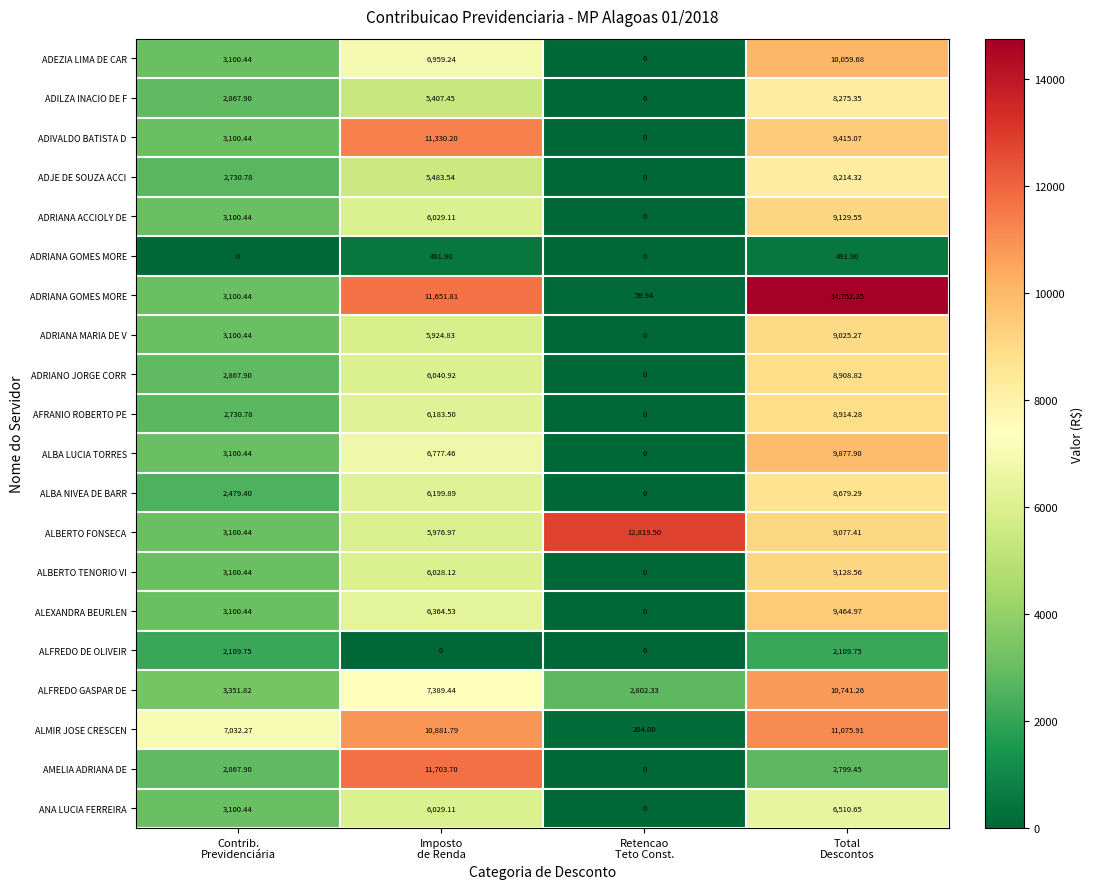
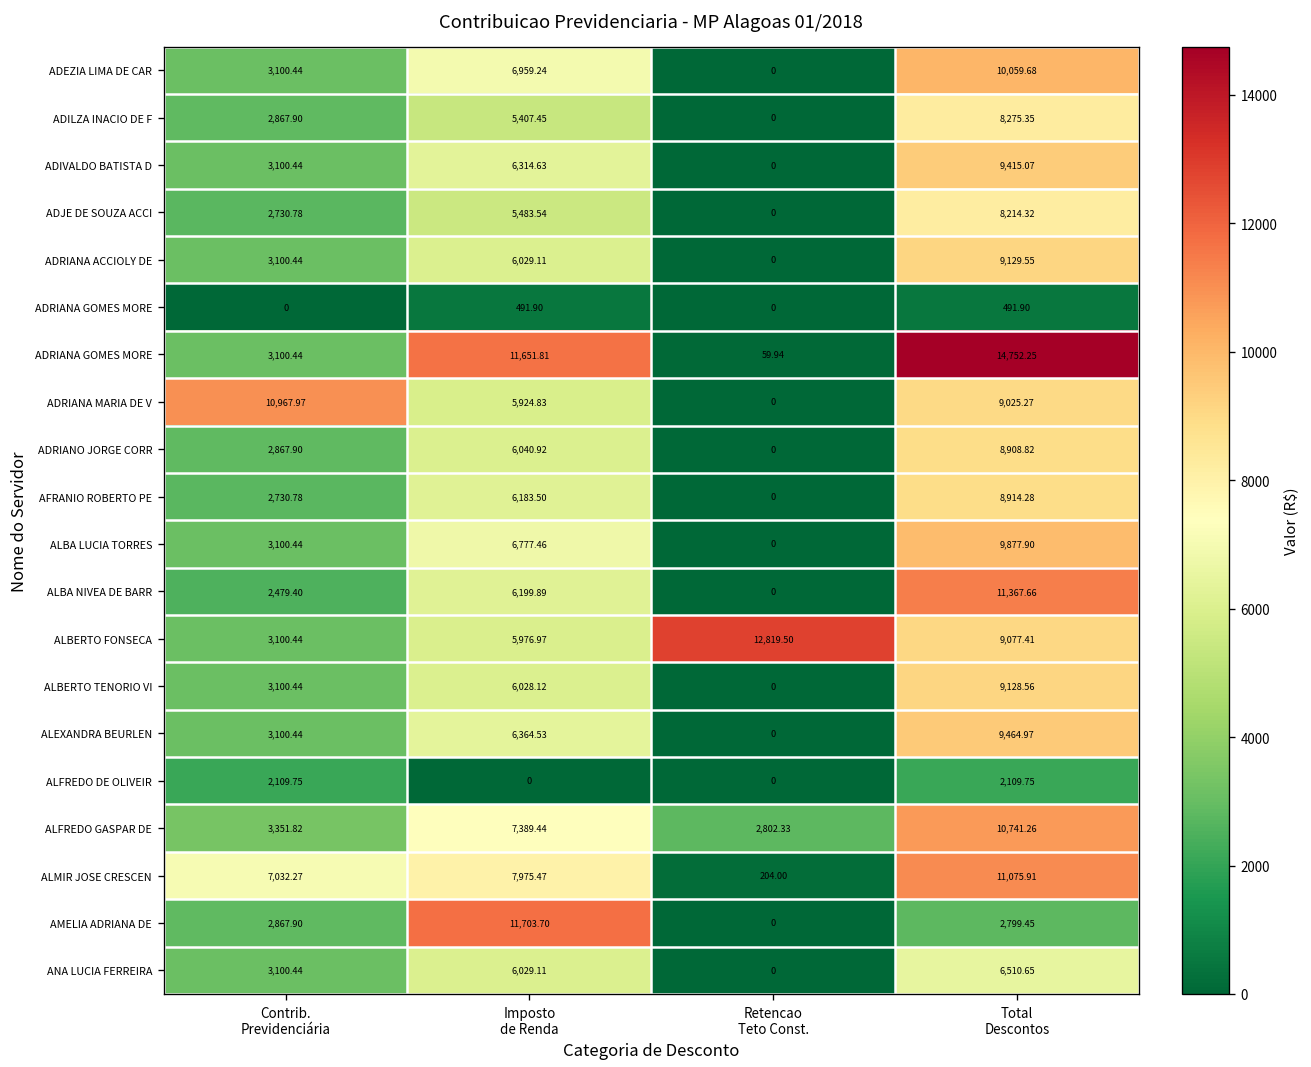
  {
    "ADEZIA LIMA DE CAR": {
      "Contrib. Previdenciária": "3,100.44",
      "Imposto de Renda": "6,959.24",
      "Retencao Teto Const.": "0",
      "Total Descontos": "10,059.68"
    },
    "ADILZA INACIO DE F": {
      "Contrib. Previdenciária": "2,867.90",
      "Imposto de Renda": "5,407.45",
      "Retencao Teto Const.": "0",
      "Total Descontos": "8,275.35"
    },
    "ADIVALDO BATISTA D": {
      "Contrib. Previdenciária": "3,100.44",
-     "Imposto de Renda": "11,330.20",
+     "Imposto de Renda": "6,314.63",
      "Retencao Teto Const.": "0",
      "Total Descontos": "9,415.07"
    },
    "ADJE DE SOUZA ACCI": {
      "Contrib. Previdenciária": "2,730.78",
      "Imposto de Renda": "5,483.54",
      "Retencao Teto Const.": "0",
      "Total Descontos": "8,214.32"
    },
    "ADRIANA ACCIOLY DE": {
      "Contrib. Previdenciária": "3,100.44",
      "Imposto de Renda": "6,029.11",
      "Retencao Teto Const.": "0",
      "Total Descontos": "9,129.55"
    },
    "ADRIANA MARIA DE V": {
-     "Contrib. Previdenciária": "3,100.44",
+     "Contrib. Previdenciária": "10,967.97",
      "Imposto de Renda": "5,924.83",
      "Retencao Teto Const.": "0",
      "Total Descontos": "9,025.27"
    },
    "ADRIANO JORGE CORR": {
      "Contrib. Previdenciária": "2,867.90",
      "Imposto de Renda": "6,040.92",
      "Retencao Teto Const.": "0",
      "Total Descontos": "8,908.82"
    },
    "AFRANIO ROBERTO PE": {
      "Contrib. Previdenciária": "2,730.78",
      "Imposto de Renda": "6,183.50",
      "Retencao Teto Const.": "0",
      "Total Descontos": "8,914.28"
    },
    "ALBA LUCIA TORRES": {
      "Contrib. Previdenciária": "3,100.44",
      "Imposto de Renda": "6,777.46",
      "Retencao Teto Const.": "0",
      "Total Descontos": "9,877.90"
    },
    "ALBA NIVEA DE BARR": {
      "Contrib. Previdenciária": "2,479.40",
      "Imposto de Renda": "6,199.89",
      "Retencao Teto Const.": "0",
-     "Total Descontos": "8,679.29"
+     "Total Descontos": "11,367.66"
    },
    "ALBERTO FONSECA": {
      "Contrib. Previdenciária": "3,100.44",
      "Imposto de Renda": "5,976.97",
      "Retencao Teto Const.": "12,819.50",
      "Total Descontos": "9,077.41"
    },
    "ALBERTO TENORIO VI": {
      "Contrib. Previdenciária": "3,100.44",
      "Imposto de Renda": "6,028.12",
      "Retencao Teto Const.": "0",
      "Total Descontos": "9,128.56"
    },
    "ALEXANDRA BEURLEN": {
      "Contrib. Previdenciária": "3,100.44",
      "Imposto de Renda": "6,364.53",
      "Retencao Teto Const.": "0",
      "Total Descontos": "9,464.97"
    },
    "ALFREDO DE OLIVEIR": {
      "Contrib. Previdenciária": "2,109.75",
      "Imposto de Renda": "0",
      "Retencao Teto Const.": "0",
      "Total Descontos": "2,109.75"
    },
    "ALFREDO GASPAR DE": {
      "Contrib. Previdenciária": "3,351.82",
      "Imposto de Renda": "7,389.44",
      "Retencao Teto Const.": "2,802.33",
      "Total Descontos": "10,741.26"
    },
    "ALMIR JOSE CRESCEN": {
      "Contrib. Previdenciária": "7,032.27",
-     "Imposto de Renda": "10,881.79",
+     "Imposto de Renda": "7,975.47",
      "Retencao Teto Const.": "204.00",
      "Total Descontos": "11,075.91"
    },
    "AMELIA ADRIANA DE": {
      "Contrib. Previdenciária": "2,867.90",
      "Imposto de Renda": "11,703.70",
      "Retencao Teto Const.": "0",
      "Total Descontos": "2,799.45"
    },
    "ANA LUCIA FERREIRA": {
      "Contrib. Previdenciária": "3,100.44",
      "Imposto de Renda": "6,029.11",
      "Retencao Teto Const.": "0",
      "Total Descontos": "6,510.65"
    }
  }
